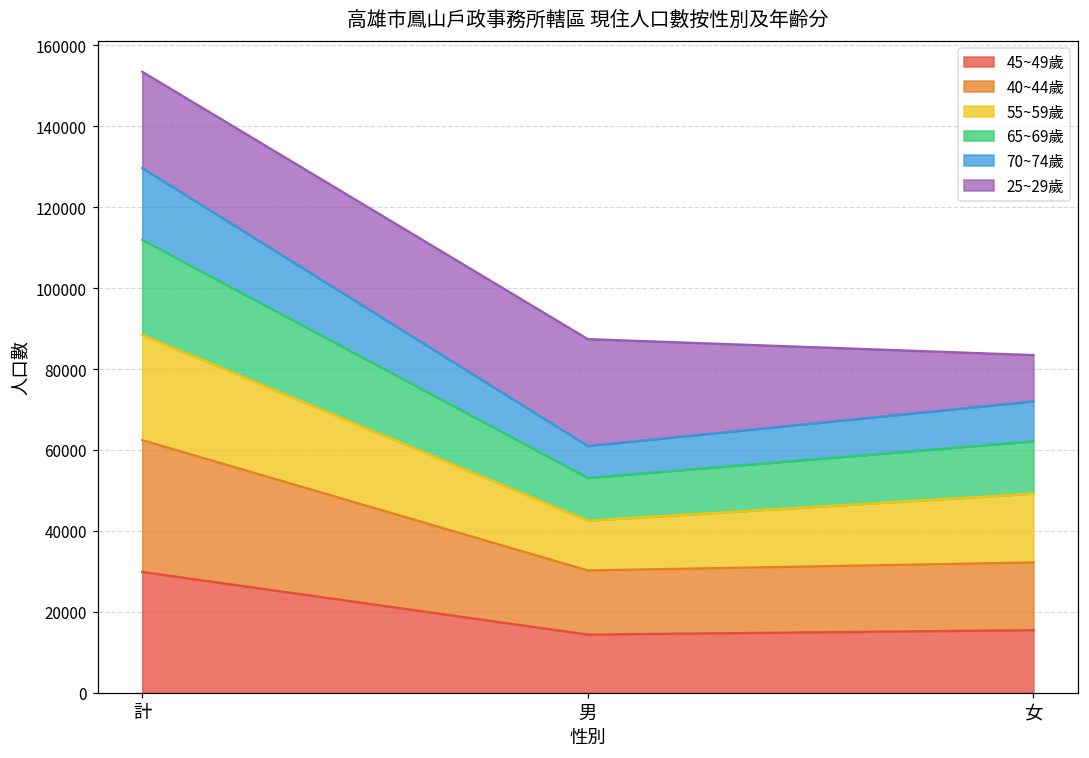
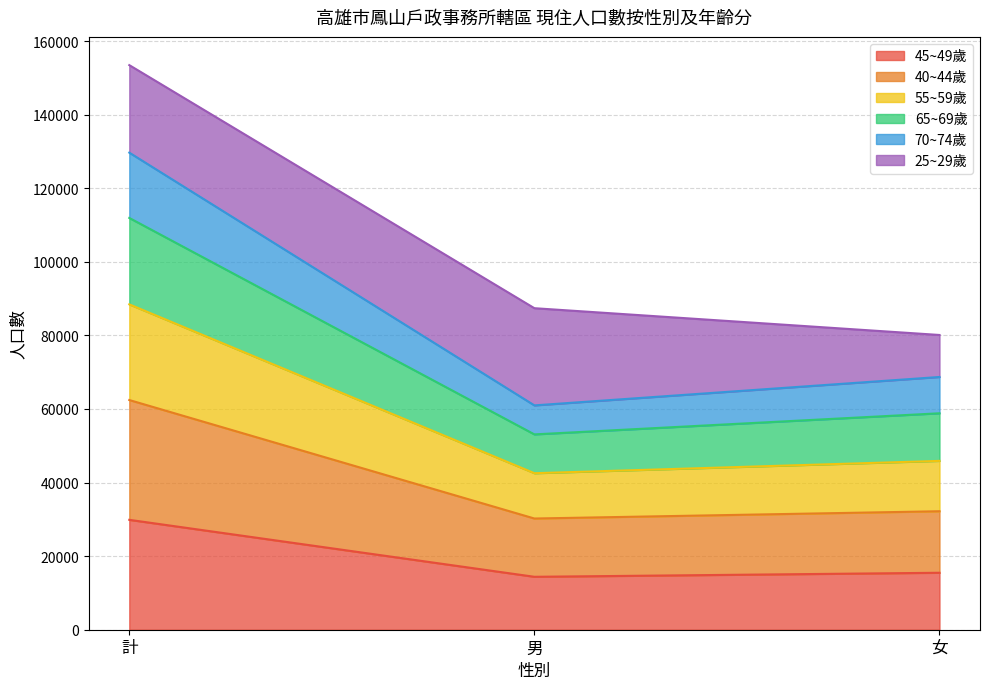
  {
    "55~59歲": {
      "計": 26000,
      "男": 12000,
-     "女": 17000
+     "女": 14000
    },
    "65~69歲": {
      "計": 23000,
      "男": 11000,
      "女": 13000
    },
    "70~74歲": {
      "計": 18000,
      "男": 8000,
      "女": 10000
    },
    "25~29歲": {
      "計": 24000,
      "男": 26000,
      "女": 11000
    }
  }
